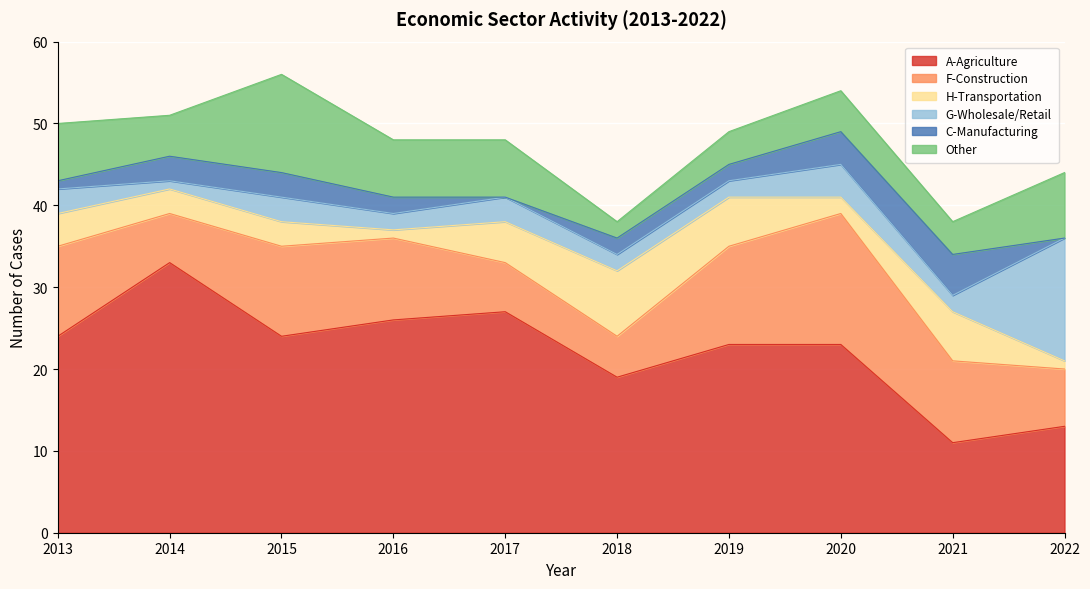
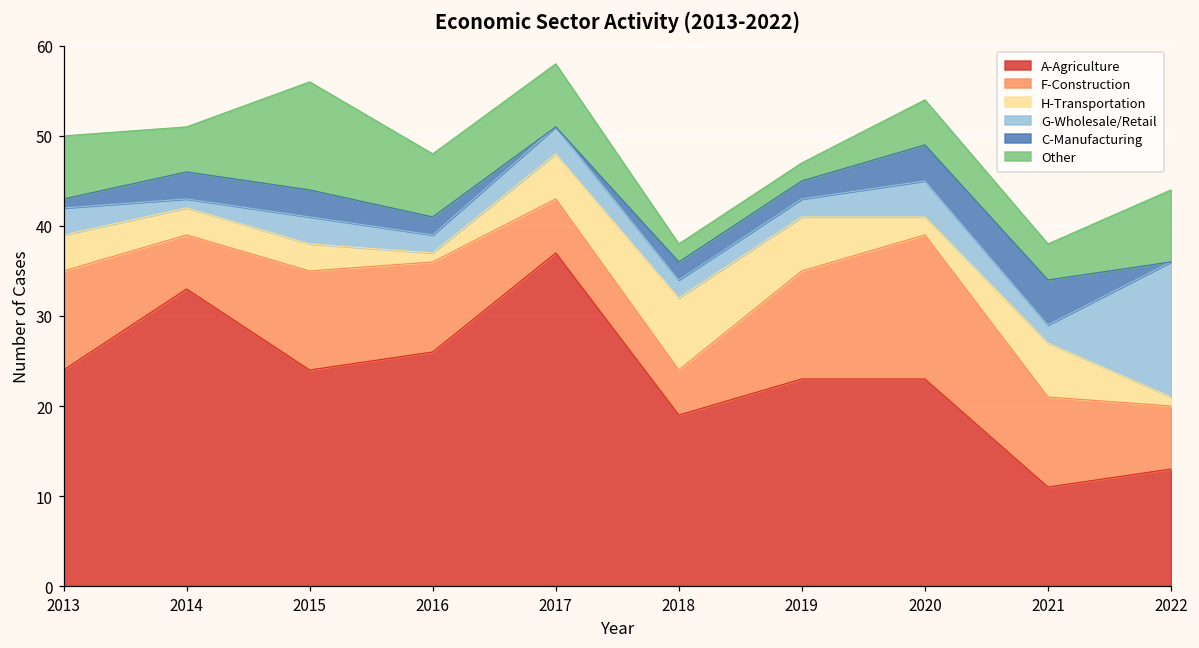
  {
    "A-Agriculture": {
      "2013": 24,
      "2014": 33,
      "2015": 24,
      "2016": 26,
-     "2017": 27,
+     "2017": 37,
      "2018": 19,
      "2019": 23,
      "2020": 23,
      "2021": 11,
      "2022": 13
    },
    "F-Construction": {
      "2013": 11,
      "2014": 6,
      "2015": 11,
      "2016": 10,
      "2017": 6,
      "2018": 5,
      "2019": 12,
      "2020": 16,
      "2021": 10,
      "2022": 7
    },
    "H-Transportation": {
      "2013": 4,
      "2014": 3,
      "2015": 3,
      "2016": 1,
      "2017": 5,
      "2018": 8,
      "2019": 6,
      "2020": 2,
      "2021": 6,
      "2022": 1
    },
    "G-Wholesale/Retail": {
      "2013": 3,
      "2014": 1,
      "2015": 3,
      "2016": 2,
      "2018": 2,
      "2019": 2,
      "2020": 4,
      "2021": 2
    },
    "C-Manufacturing": {
      "2013": 1,
      "2014": 3,
      "2015": 3,
      "2016": 2,
      "2018": 2,
      "2019": 2,
      "2020": 4,
      "2021": 5
    },
    "Other": {
      "2013": 7,
      "2014": 5,
      "2015": 12,
      "2016": 7,
      "2017": 7,
      "2018": 2,
-     "2019": 4,
+     "2019": 2,
      "2020": 5,
      "2021": 4,
      "2022": 8
    }
  }
